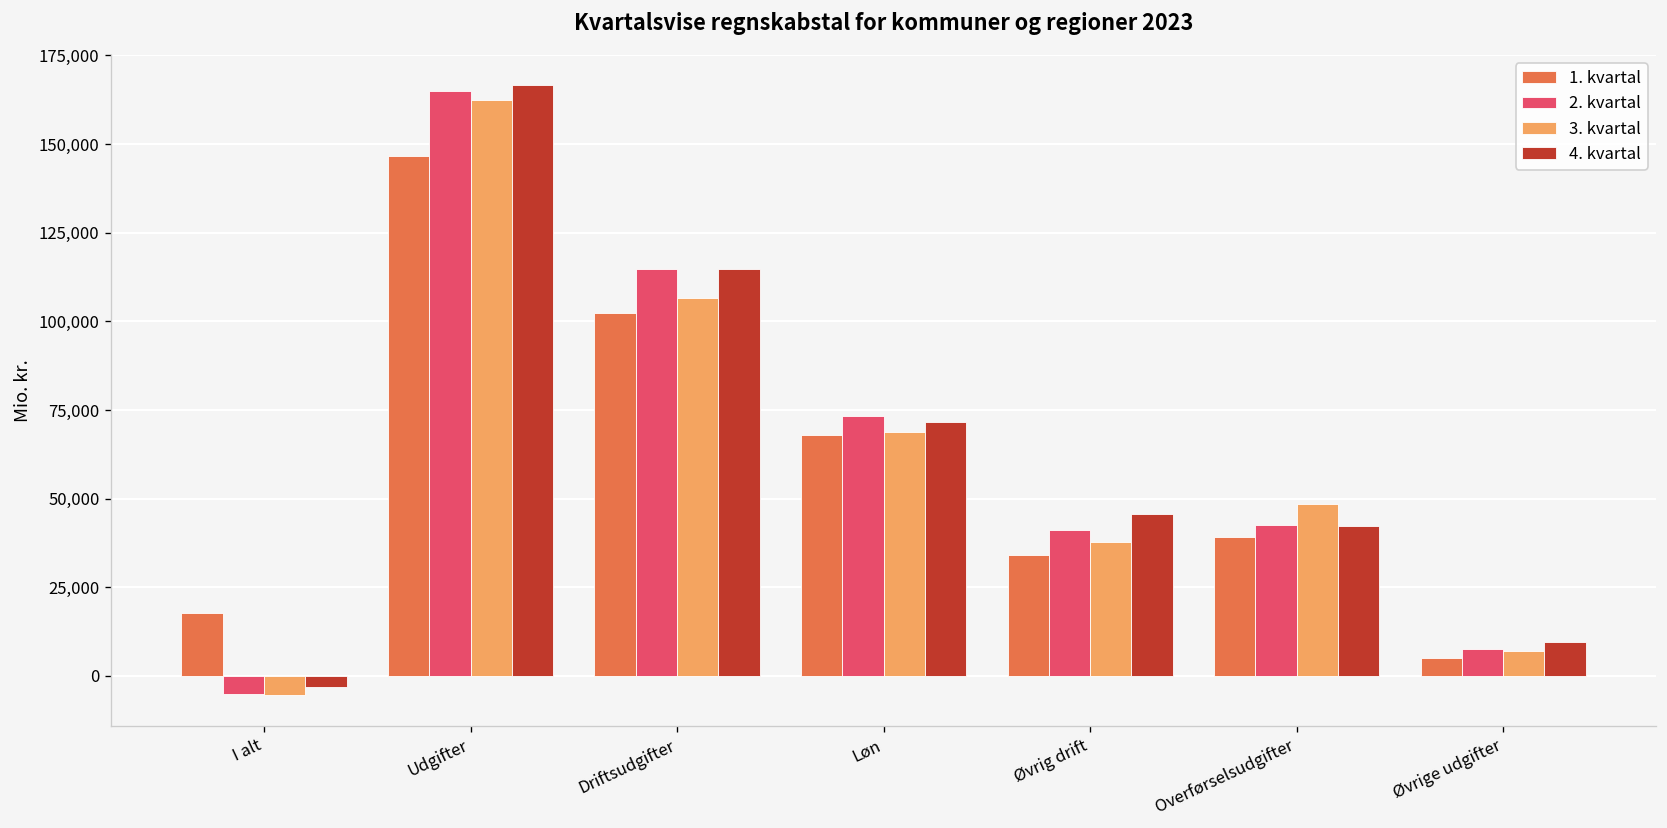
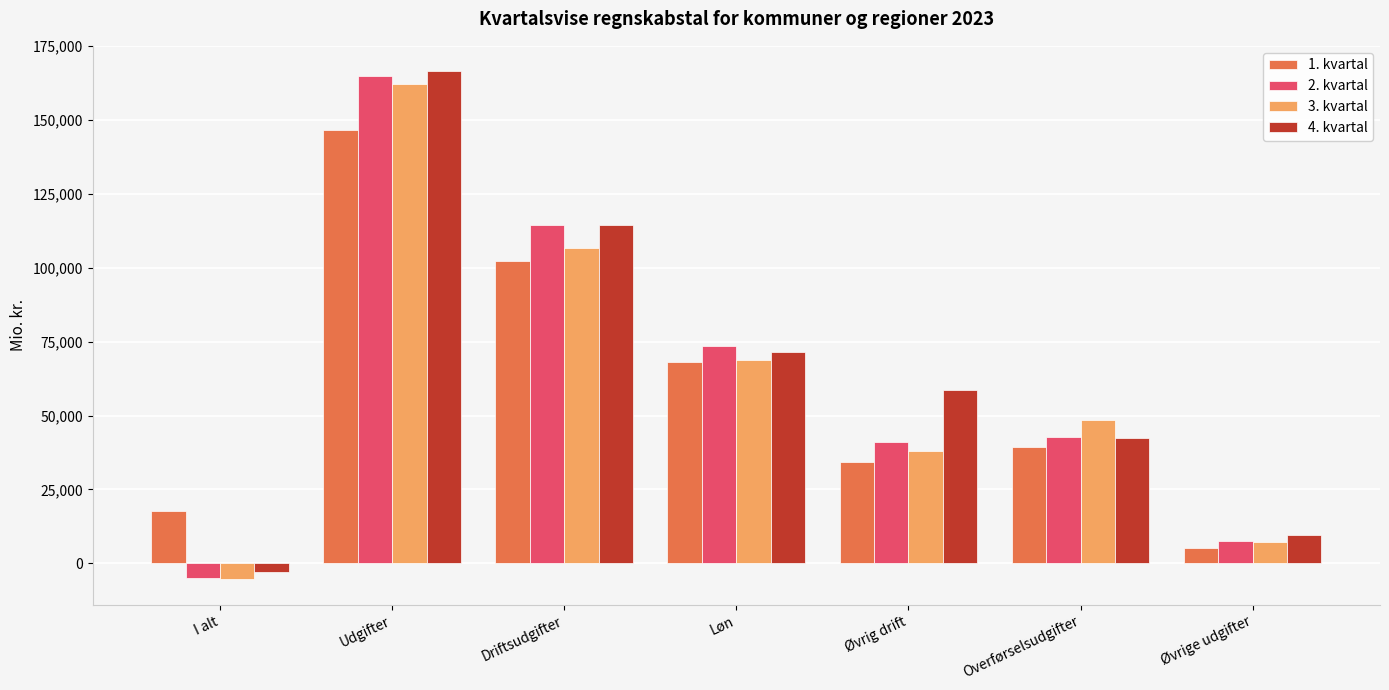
  {
    "4. kvartal": {
      "I alt": "-3,000",
      "Udgifter": "167,000",
      "Driftsudgifter": "115,000",
      "Løn": "72,000",
-     "Øvrig drift": "46,000",
+     "Øvrig drift": "59,000",
      "Overførselsudgifter": "42,000",
      "Øvrige udgifter": "9,000"
    }
  }
